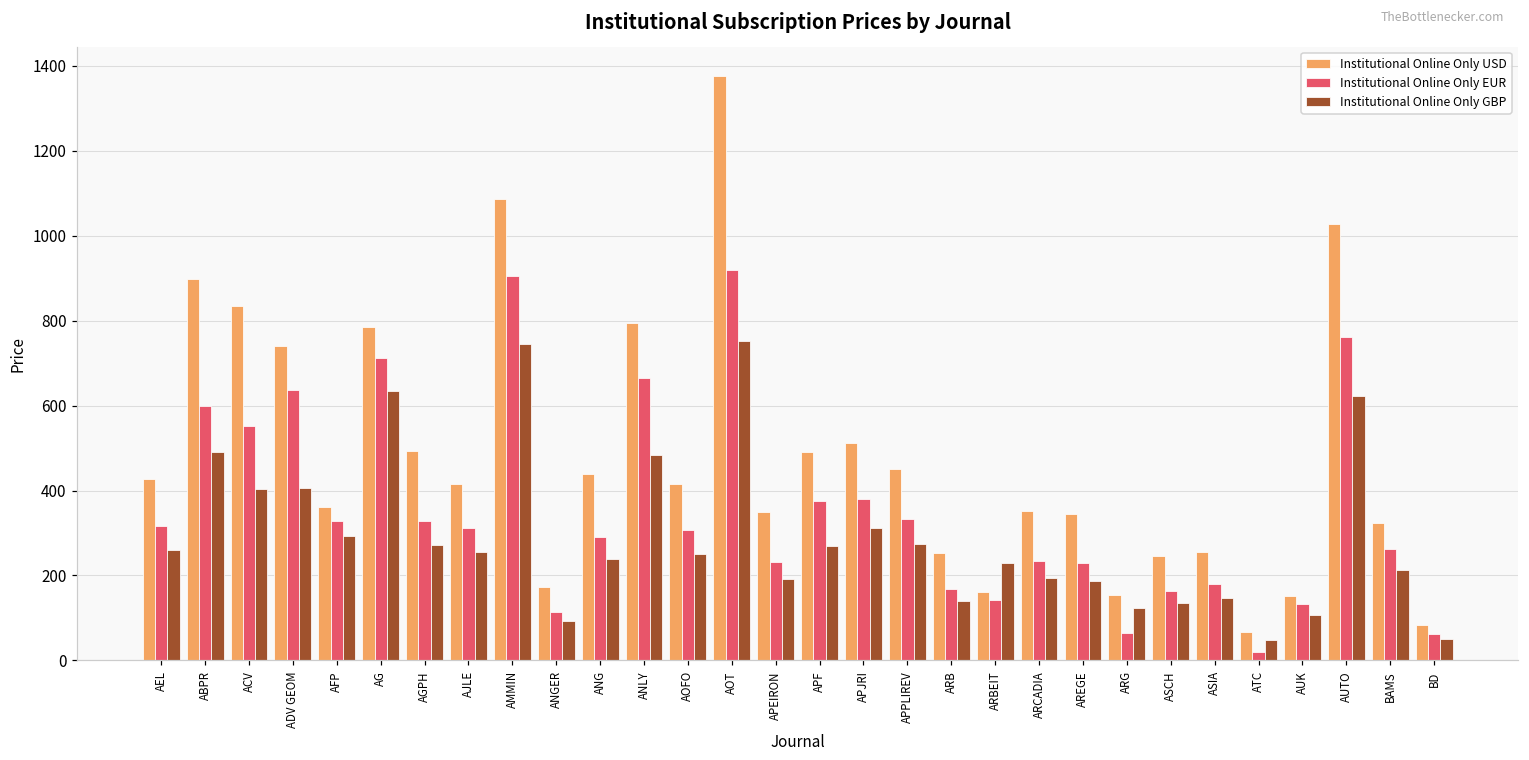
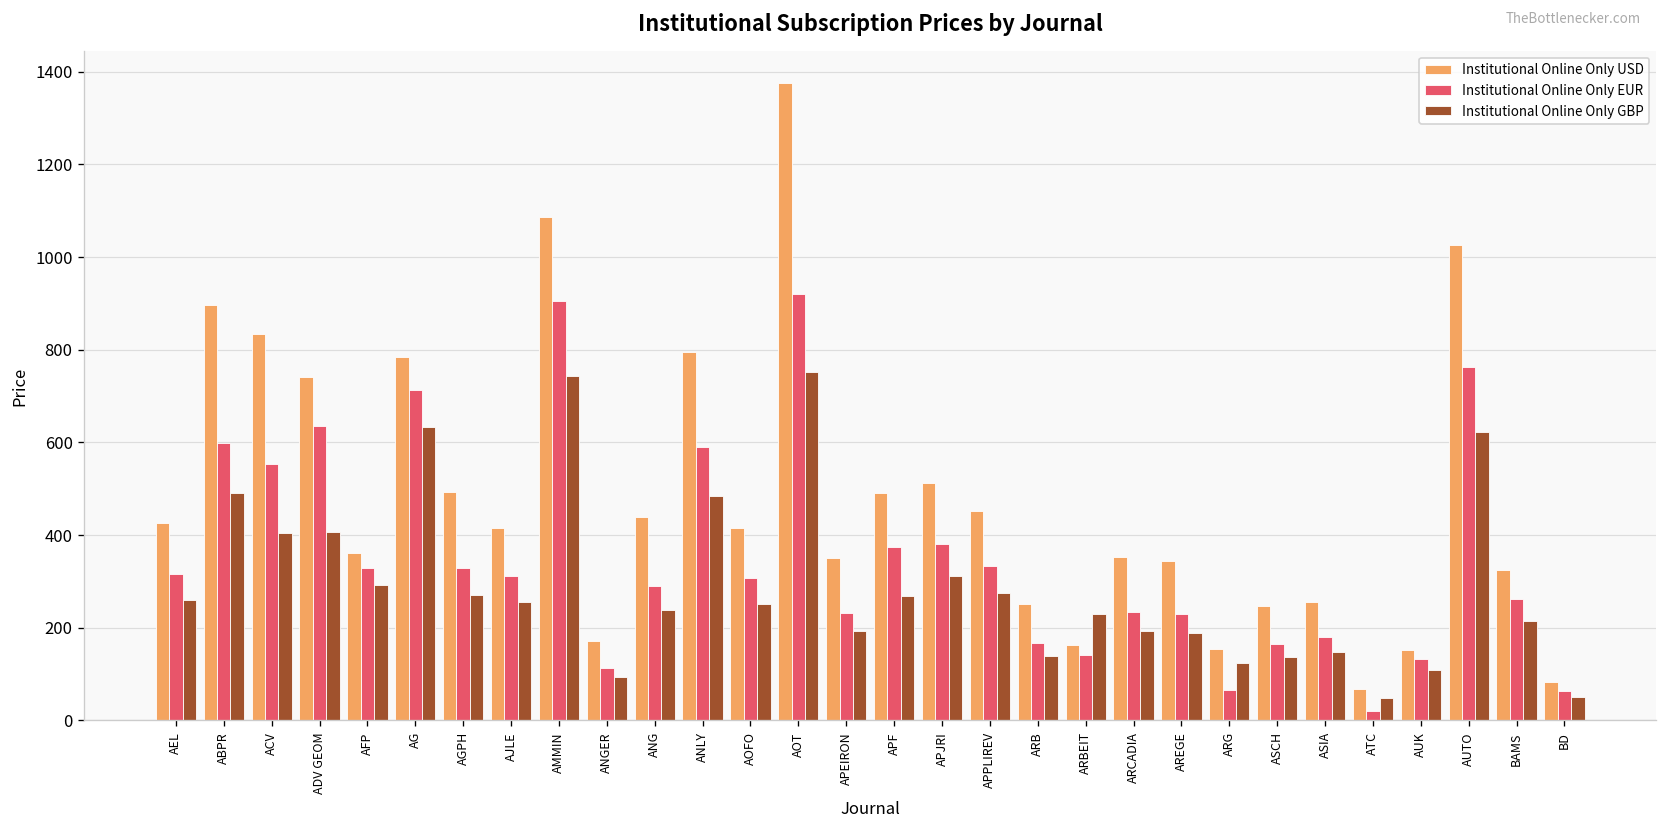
  {
    "Institutional Online Only USD": {
      "AEL": 430,
      "ABPR": 900,
      "ACV": 830,
      "ADV GEOM": 740,
      "AFP": 360,
      "AG": 780,
      "AGPH": 490,
      "AJLE": 420,
      "AMMIN": 1090,
      "ANGER": 170,
      "ANG": 440,
      "ANLY": 800,
      "AOFO": 420,
      "AOT": 1380,
      "APEIRON": 350,
      "APF": 490,
      "APJRI": 510,
      "APPLIREV": 450,
      "ARB": 250,
      "ARBEIT": 160,
      "ARCADIA": 350,
      "AREGE": 340,
      "ARG": 150,
      "ASCH": 250,
      "ASIA": 260,
      "ATC": 70,
      "AUK": 150,
      "AUTO": 1030,
      "BAMS": 320,
      "BD": 80
    },
    "Institutional Online Only EUR": {
      "AEL": 320,
      "ABPR": 600,
      "ACV": 550,
      "ADV GEOM": 640,
      "AFP": 330,
      "AG": 710,
      "AGPH": 330,
      "AJLE": 310,
      "AMMIN": 910,
      "ANGER": 110,
      "ANG": 290,
-     "ANLY": 660,
+     "ANLY": 590,
      "AOFO": 310,
      "AOT": 920,
      "APEIRON": 230,
      "APF": 380,
      "APJRI": 380,
      "APPLIREV": 330,
      "ARB": 170,
      "ARBEIT": 140,
      "ARCADIA": 230,
      "AREGE": 230,
      "ARG": 70,
      "ASCH": 160,
      "ASIA": 180,
      "ATC": 20,
      "AUK": 130,
      "AUTO": 760,
      "BAMS": 260,
      "BD": 60
    },
    "Institutional Online Only GBP": {
      "AEL": 260,
      "ABPR": 490,
      "ACV": 400,
      "ADV GEOM": 410,
      "AFP": 290,
      "AG": 630,
      "AGPH": 270,
      "AJLE": 260,
      "AMMIN": 740,
      "ANGER": 90,
      "ANG": 240,
      "ANLY": 480,
      "AOFO": 250,
      "AOT": 750,
      "APEIRON": 190,
      "APF": 270,
      "APJRI": 310,
      "APPLIREV": 270,
      "ARB": 140,
      "ARBEIT": 230,
      "ARCADIA": 190,
      "AREGE": 190,
      "ARG": 120,
      "ASCH": 140,
      "ASIA": 150,
      "ATC": 50,
      "AUK": 110,
      "AUTO": 620,
      "BAMS": 210,
      "BD": 50
    }
  }
